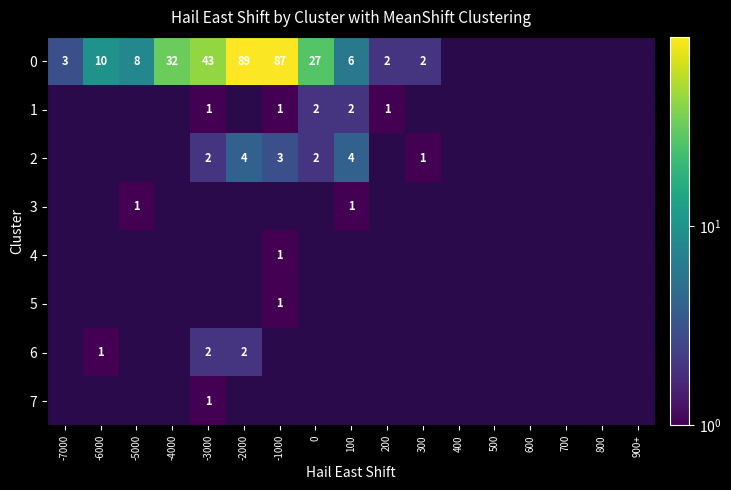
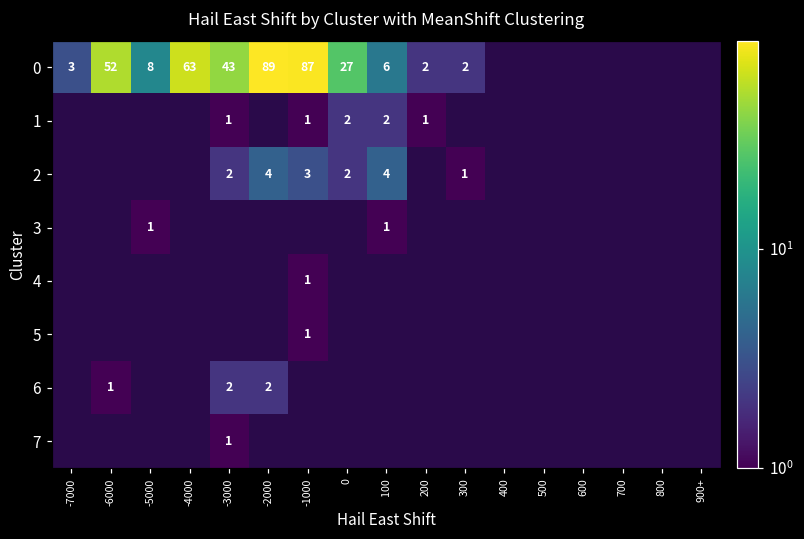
  {
    "0": {
-     "-6000": 10,
-     "-4000": 32
+     "-6000": 52,
+     "-4000": 63
    }
  }
